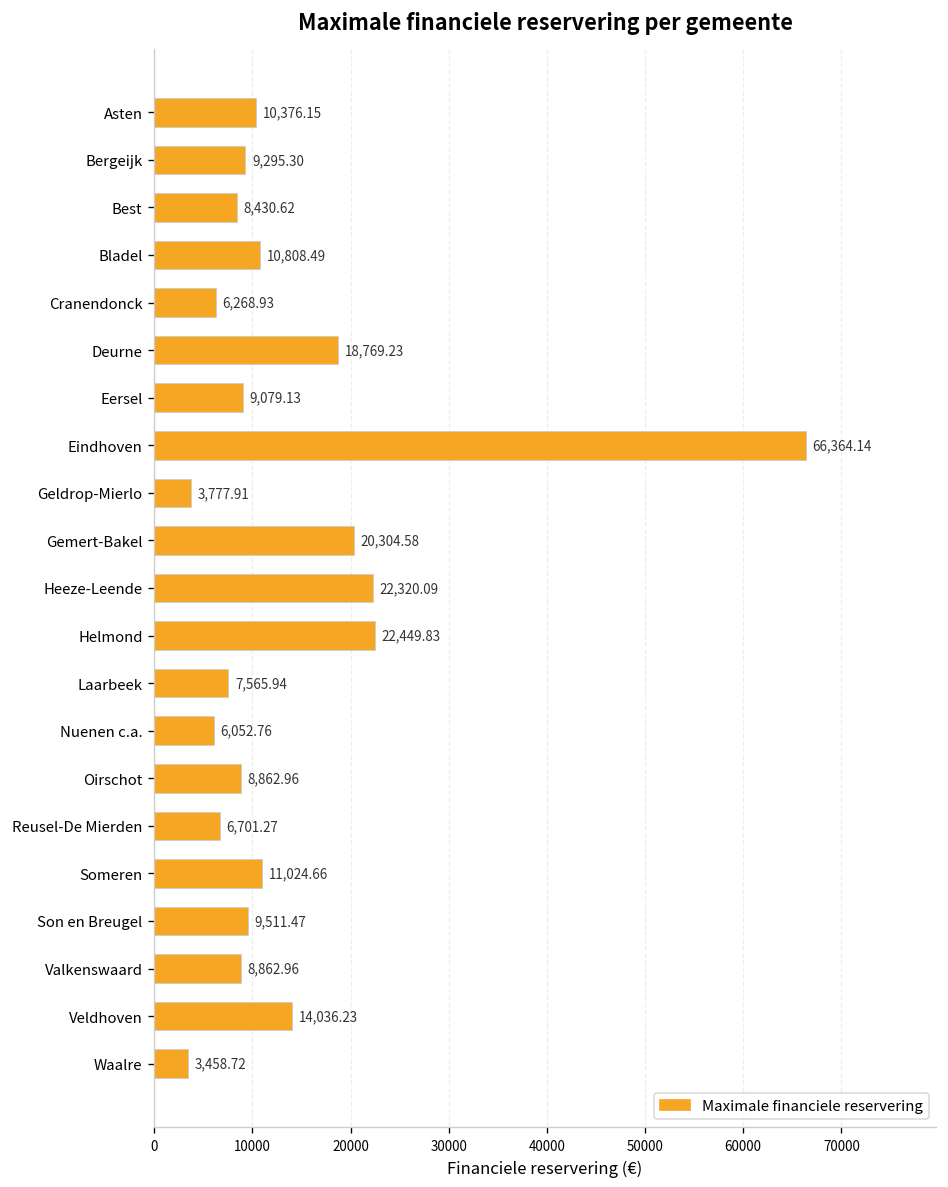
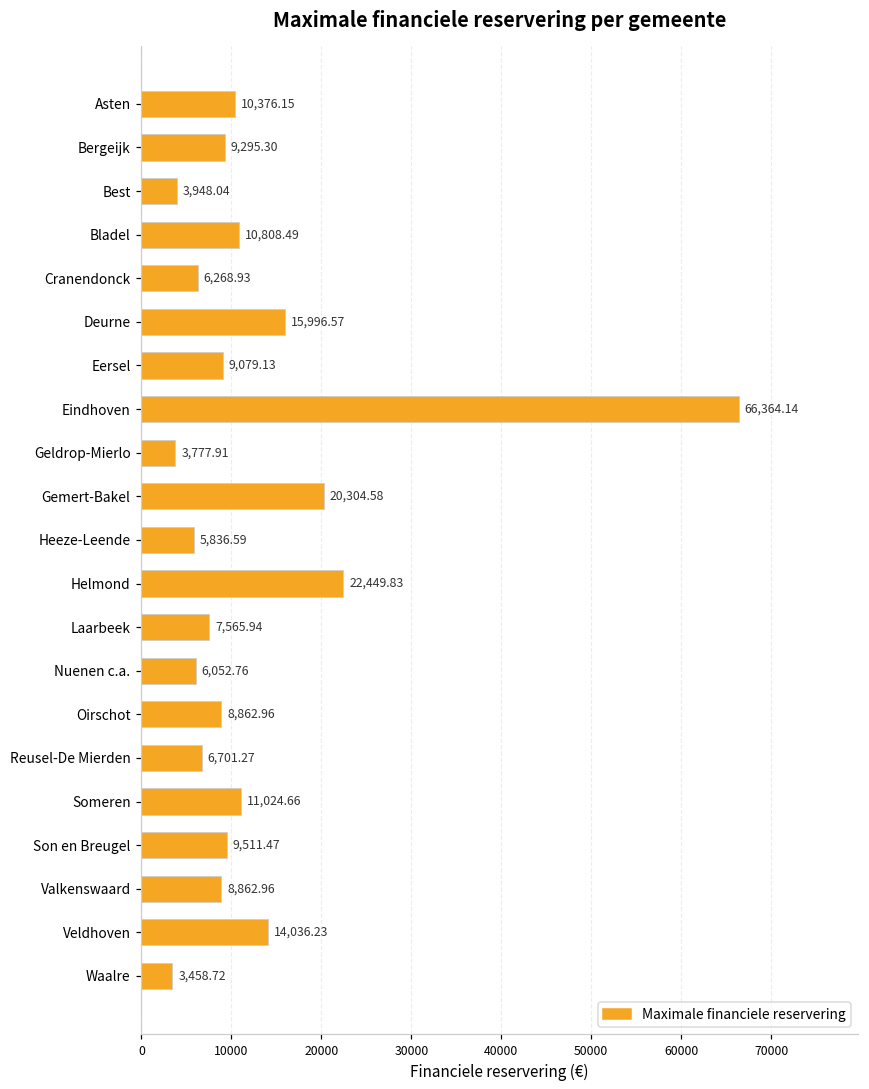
  {
    "Asten": "10,376.15",
    "Bergeijk": "9,295.30",
-   "Best": "8,430.62",
+   "Best": "3,948.04",
    "Bladel": "10,808.49",
    "Cranendonck": "6,268.93",
-   "Deurne": "18,769.23",
+   "Deurne": "15,996.57",
    "Eersel": "9,079.13",
    "Eindhoven": "66,364.14",
    "Geldrop-Mierlo": "3,777.91",
    "Gemert-Bakel": "20,304.58",
-   "Heeze-Leende": "22,320.09",
+   "Heeze-Leende": "5,836.59",
    "Helmond": "22,449.83",
    "Laarbeek": "7,565.94",
    "Nuenen c.a.": "6,052.76",
    "Oirschot": "8,862.96",
    "Reusel-De Mierden": "6,701.27",
    "Someren": "11,024.66",
    "Son en Breugel": "9,511.47",
    "Valkenswaard": "8,862.96",
    "Veldhoven": "14,036.23",
    "Waalre": "3,458.72"
  }
